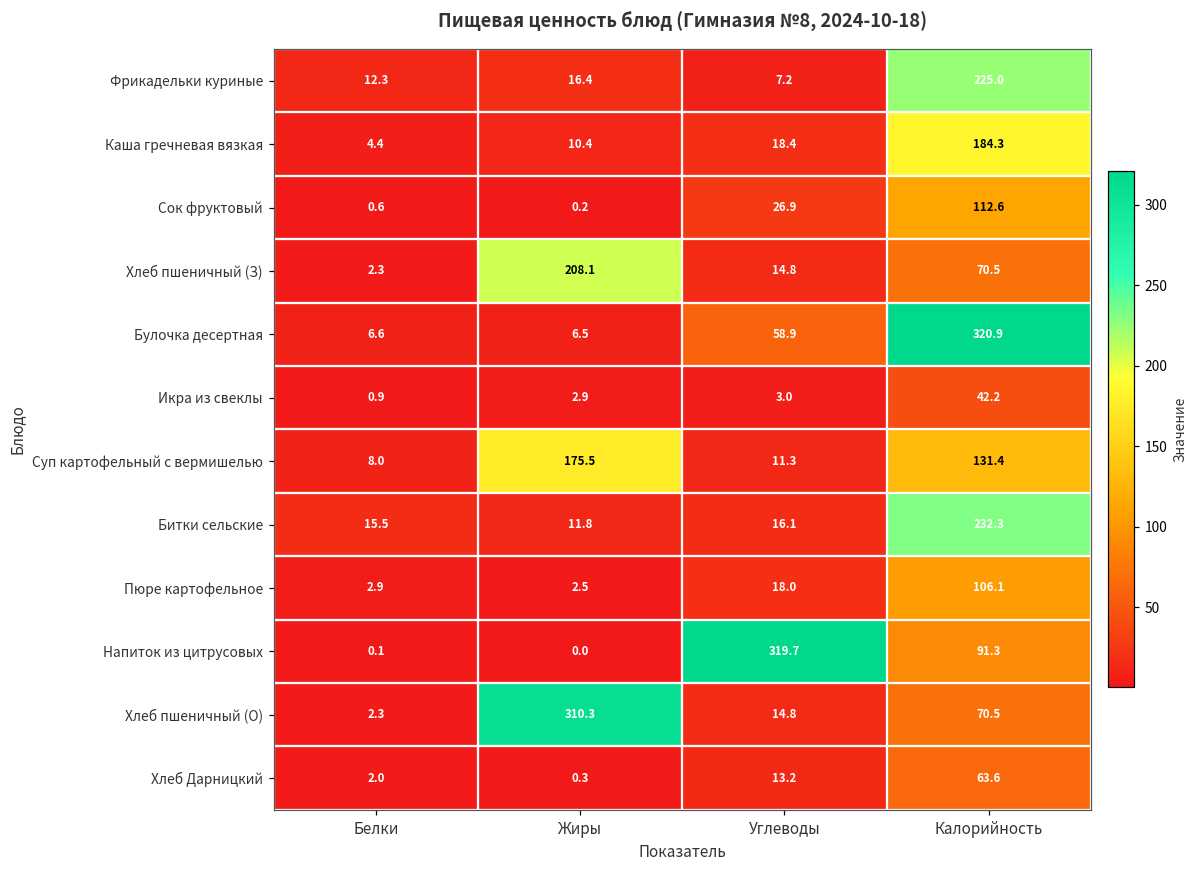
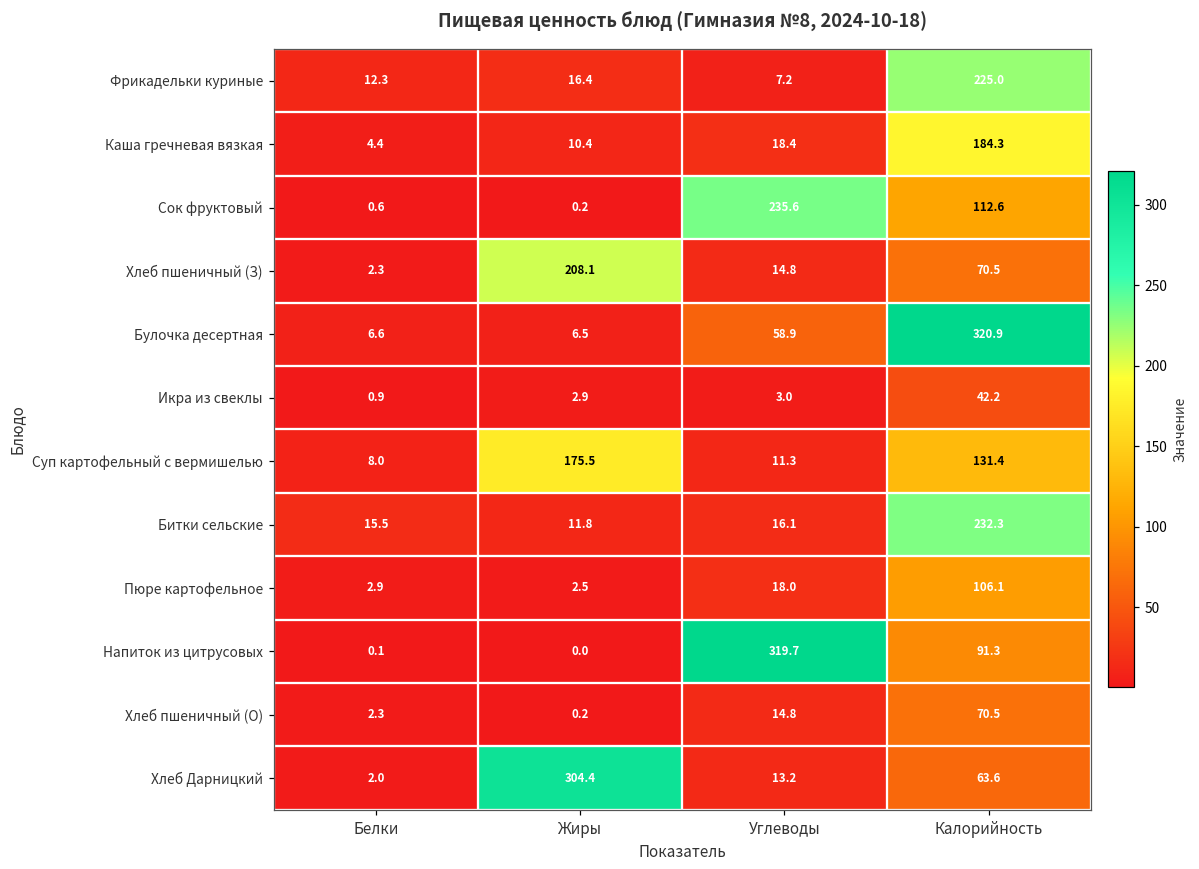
  {
    "Фрикадельки куриные": {
      "Белки": 12.3,
      "Жиры": 16.4,
      "Углеводы": 7.2,
      "Калорийность": 225.0
    },
    "Каша гречневая вязкая": {
      "Белки": 4.4,
      "Жиры": 10.4,
      "Углеводы": 18.4,
      "Калорийность": 184.3
    },
    "Сок фруктовый": {
      "Белки": 0.6,
      "Жиры": 0.2,
-     "Углеводы": 26.9,
+     "Углеводы": 235.6,
      "Калорийность": 112.6
    },
    "Хлеб пшеничный (З)": {
      "Белки": 2.3,
      "Жиры": 208.1,
      "Углеводы": 14.8,
      "Калорийность": 70.5
    },
    "Булочка десертная": {
      "Белки": 6.6,
      "Жиры": 6.5,
      "Углеводы": 58.9,
      "Калорийность": 320.9
    },
    "Икра из свеклы": {
      "Белки": 0.9,
      "Жиры": 2.9,
      "Углеводы": 3.0,
      "Калорийность": 42.2
    },
    "Суп картофельный с вермишелью": {
      "Белки": 8.0,
      "Жиры": 175.5,
      "Углеводы": 11.3,
      "Калорийность": 131.4
    },
    "Битки сельские": {
      "Белки": 15.5,
      "Жиры": 11.8,
      "Углеводы": 16.1,
      "Калорийность": 232.3
    },
    "Пюре картофельное": {
      "Белки": 2.9,
      "Жиры": 2.5,
      "Углеводы": 18.0,
      "Калорийность": 106.1
    },
    "Напиток из цитрусовых": {
      "Белки": 0.1,
      "Жиры": 0.0,
      "Углеводы": 319.7,
      "Калорийность": 91.3
    },
    "Хлеб пшеничный (О)": {
      "Белки": 2.3,
-     "Жиры": 310.3,
+     "Жиры": 0.2,
      "Углеводы": 14.8,
      "Калорийность": 70.5
    },
    "Хлеб Дарницкий": {
      "Белки": 2.0,
-     "Жиры": 0.3,
+     "Жиры": 304.4,
      "Углеводы": 13.2,
      "Калорийность": 63.6
    }
  }
